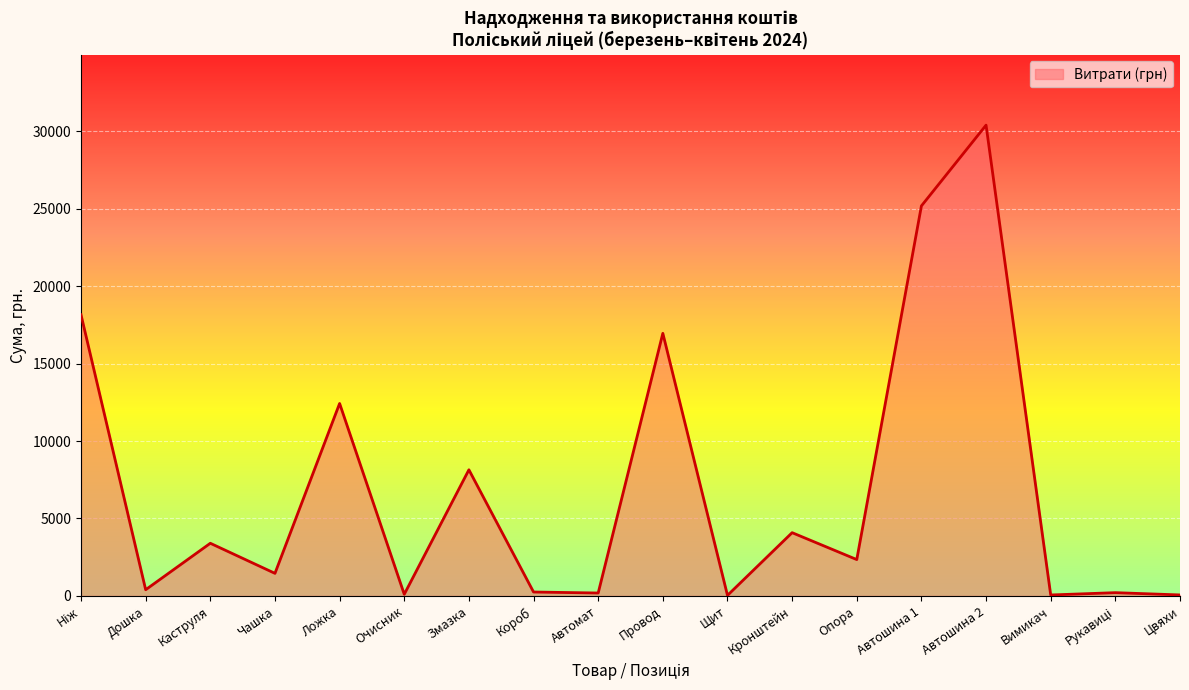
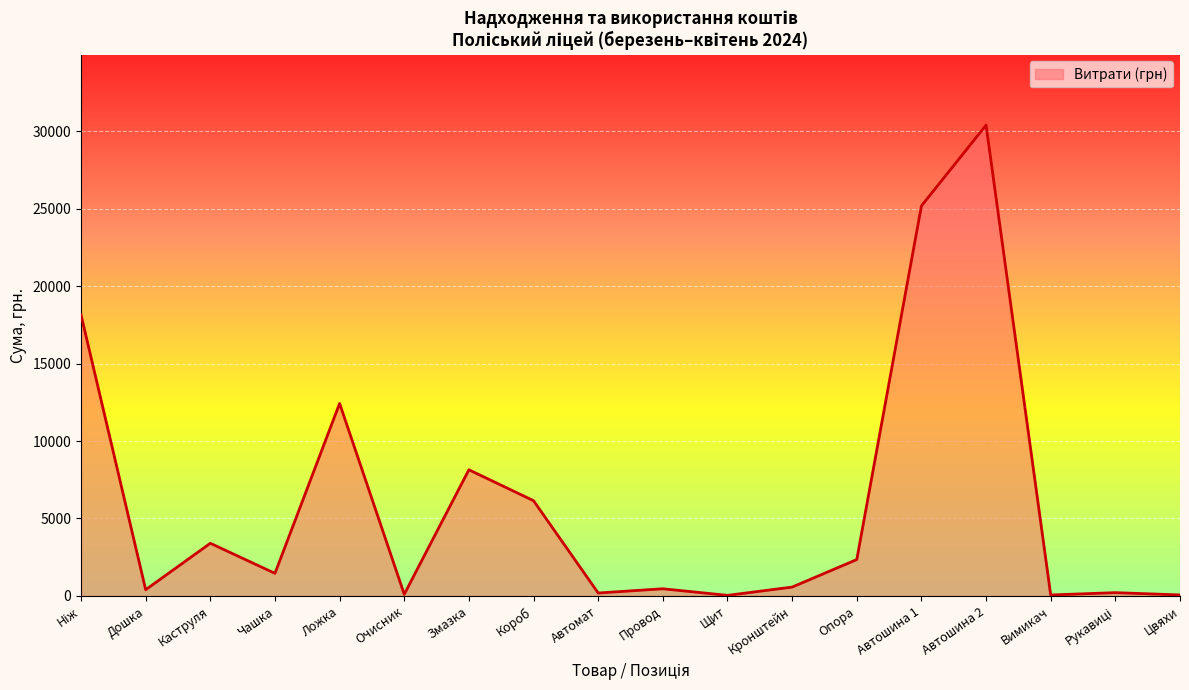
  {
    "Ніж": 18200,
    "Дошка": 400,
    "Каструля": 3400,
    "Чашка": 1500,
    "Ложка": 12400,
    "Очисник": 100,
    "Змазка": 8100,
-   "Короб": 300,
+   "Короб": 6100,
    "Автомат": 200,
-   "Провод": 17000,
+   "Провод": 500,
    "Щит": 0,
-   "Кронштейн": 4100,
+   "Кронштейн": 600,
    "Опора": 2300,
    "Автошина 1": 25200,
    "Автошина 2": 30400,
    "Вимикач": 100,
    "Рукавиці": 200,
    "Цвяхи": 100
  }
